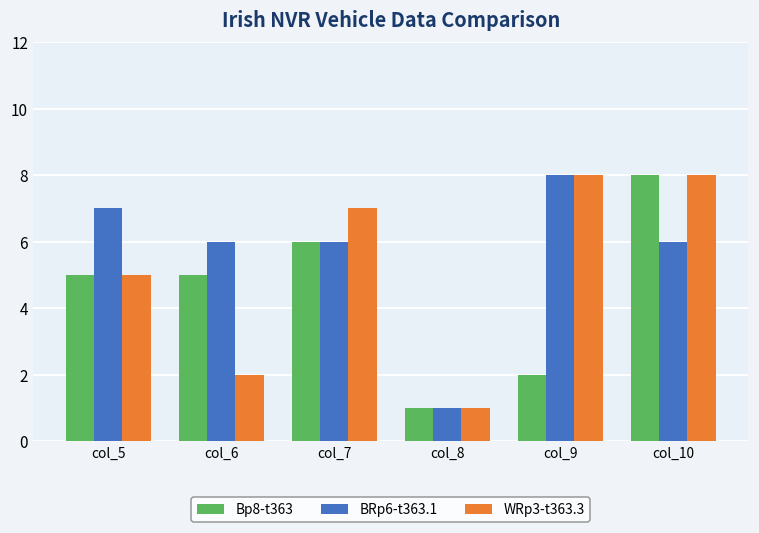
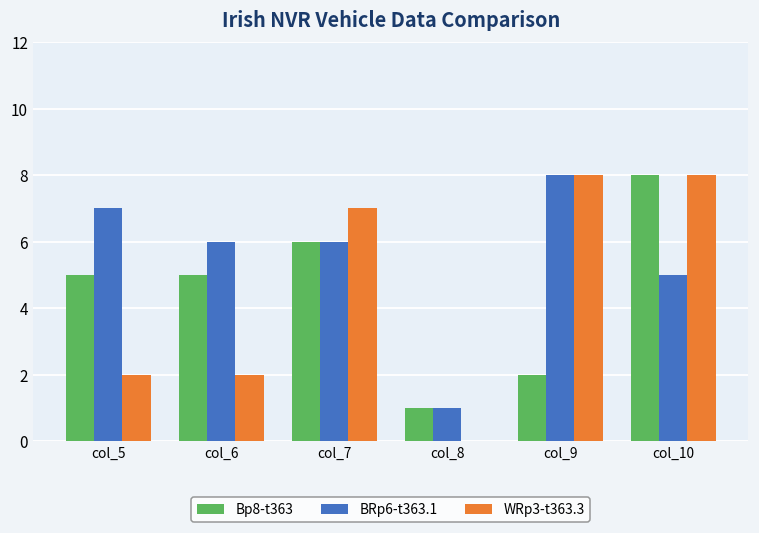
  {
    "Bp8-t363": {
      "col_5": 5,
      "col_6": 5,
      "col_7": 6,
      "col_8": 1,
      "col_9": 2,
      "col_10": 8
    },
    "BRp6-t363.1": {
      "col_5": 7,
      "col_6": 6,
      "col_7": 6,
      "col_8": 1,
      "col_9": 8,
-     "col_10": 6
+     "col_10": 5
    },
    "WRp3-t363.3": {
-     "col_5": 5,
+     "col_5": 2,
      "col_6": 2,
      "col_7": 7,
-     "col_8": 1,
+     "col_8": 0,
      "col_9": 8,
      "col_10": 8
    }
  }
